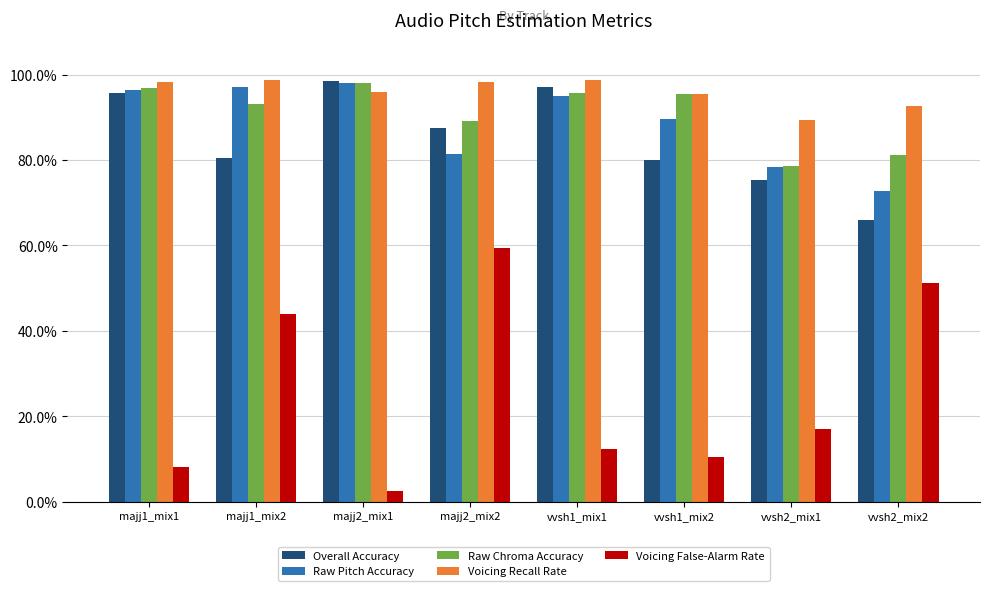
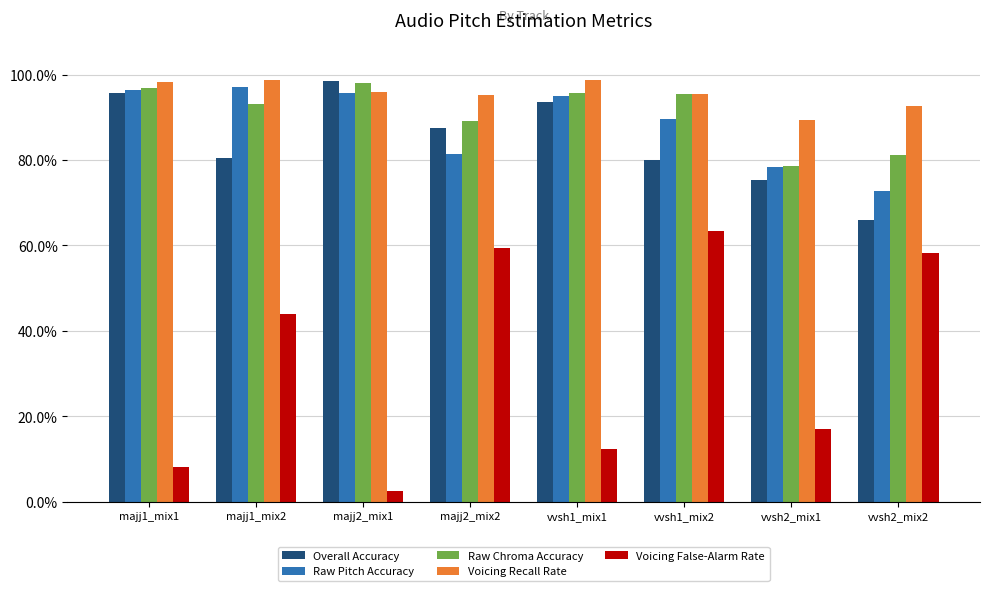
  {
    "Overall Accuracy": {
      "majj1_mix1": "96%",
      "majj1_mix2": "80%",
      "majj2_mix1": "99%",
      "majj2_mix2": "88%",
-     "vvsh1_mix1": "97%",
+     "vvsh1_mix1": "94%",
      "vvsh1_mix2": "80%",
      "vvsh2_mix1": "75%",
      "vvsh2_mix2": "66%"
    },
    "Raw Pitch Accuracy": {
      "majj1_mix1": "96%",
      "majj1_mix2": "97%",
-     "majj2_mix1": "98%",
+     "majj2_mix1": "96%",
      "majj2_mix2": "81%",
      "vvsh1_mix1": "95%",
      "vvsh1_mix2": "90%",
      "vvsh2_mix1": "78%",
      "vvsh2_mix2": "73%"
    },
    "Raw Chroma Accuracy": {
      "majj1_mix1": "97%",
      "majj1_mix2": "93%",
      "majj2_mix1": "98%",
      "majj2_mix2": "89%",
      "vvsh1_mix1": "96%",
      "vvsh1_mix2": "95%",
      "vvsh2_mix1": "79%",
      "vvsh2_mix2": "81%"
    },
    "Voicing Recall Rate": {
      "majj1_mix1": "98%",
      "majj1_mix2": "99%",
      "majj2_mix1": "96%",
-     "majj2_mix2": "98%",
+     "majj2_mix2": "95%",
      "vvsh1_mix1": "99%",
      "vvsh1_mix2": "96%",
      "vvsh2_mix1": "89%",
      "vvsh2_mix2": "93%"
    },
    "Voicing False-Alarm Rate": {
      "majj1_mix1": "8%",
      "majj1_mix2": "44%",
      "majj2_mix1": "3%",
      "majj2_mix2": "59%",
      "vvsh1_mix1": "12%",
-     "vvsh1_mix2": "11%",
+     "vvsh1_mix2": "63%",
      "vvsh2_mix1": "17%",
-     "vvsh2_mix2": "51%"
+     "vvsh2_mix2": "58%"
    }
  }
